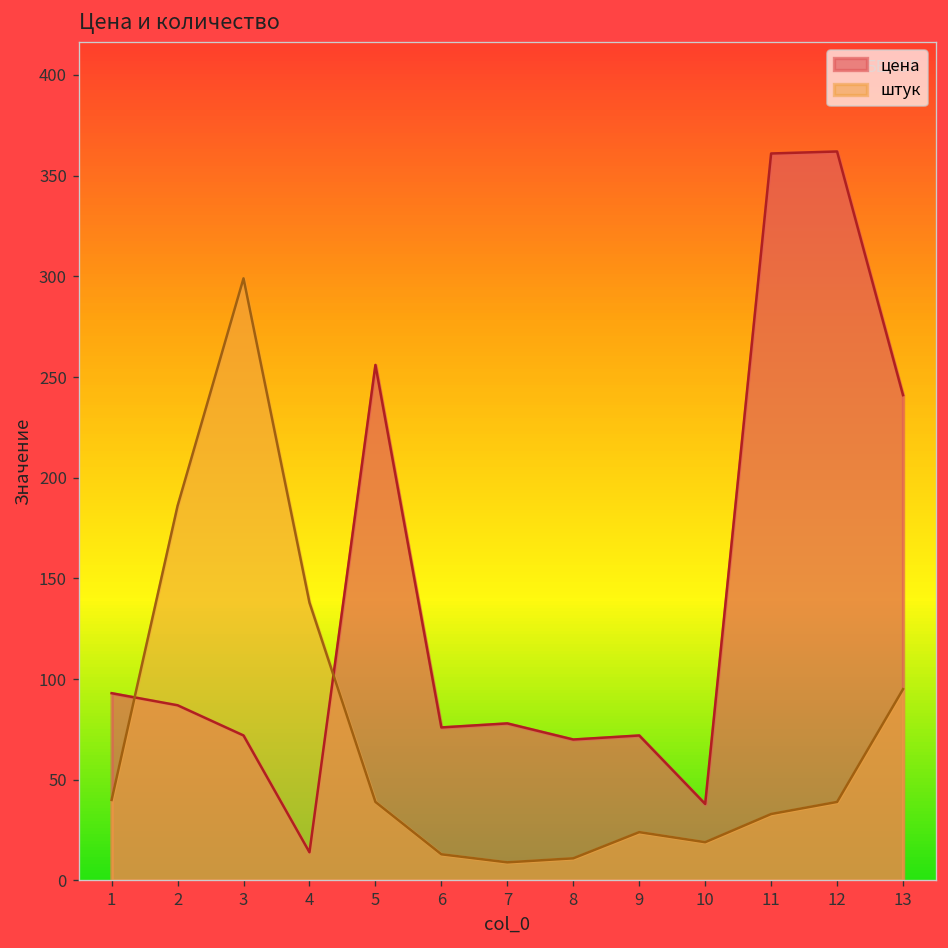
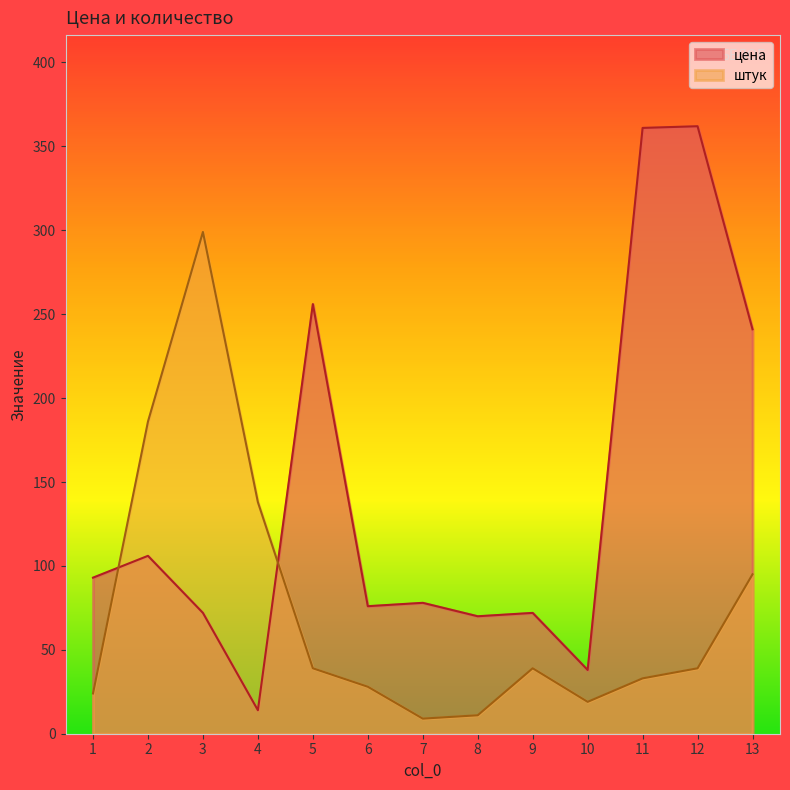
  {
    "цена": {
      "1": 93,
-     "2": 87,
+     "2": 106,
      "3": 72,
      "4": 14,
      "5": 256,
      "6": 76,
      "7": 78,
      "8": 70,
      "9": 72,
      "10": 38,
      "11": 361,
      "12": 362,
      "13": 241
    },
    "штук": {
-     "1": 40,
+     "1": 24,
      "2": 186,
      "3": 299,
      "4": 138,
      "5": 39,
-     "6": 13,
+     "6": 28,
      "7": 9,
      "8": 11,
-     "9": 24,
+     "9": 39,
      "10": 19,
      "11": 33,
      "12": 39,
      "13": 95
    }
  }
